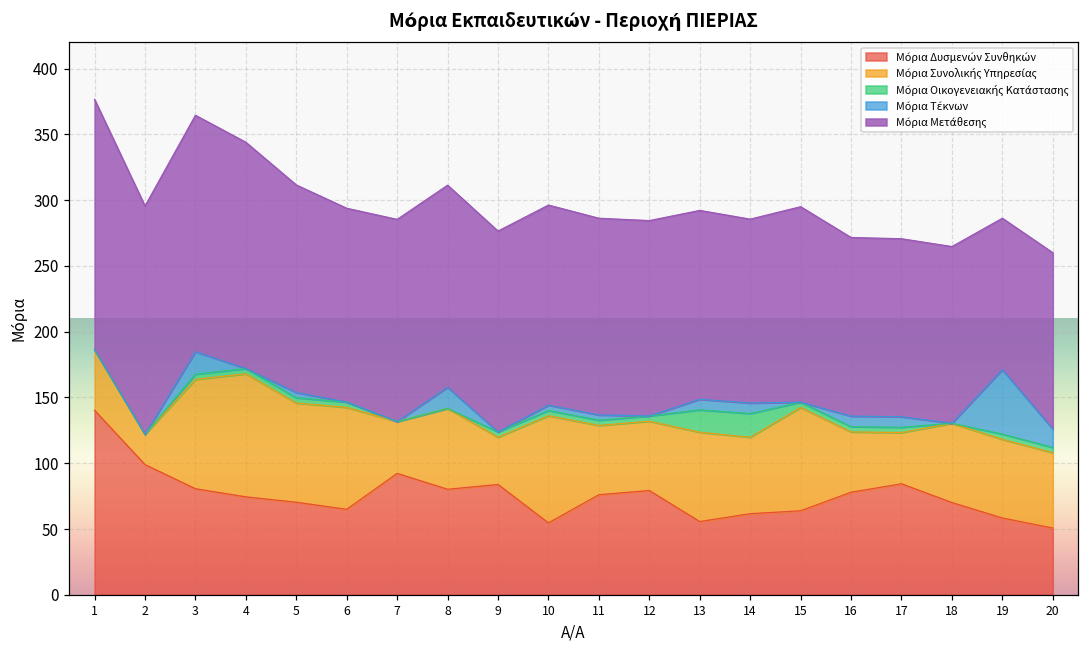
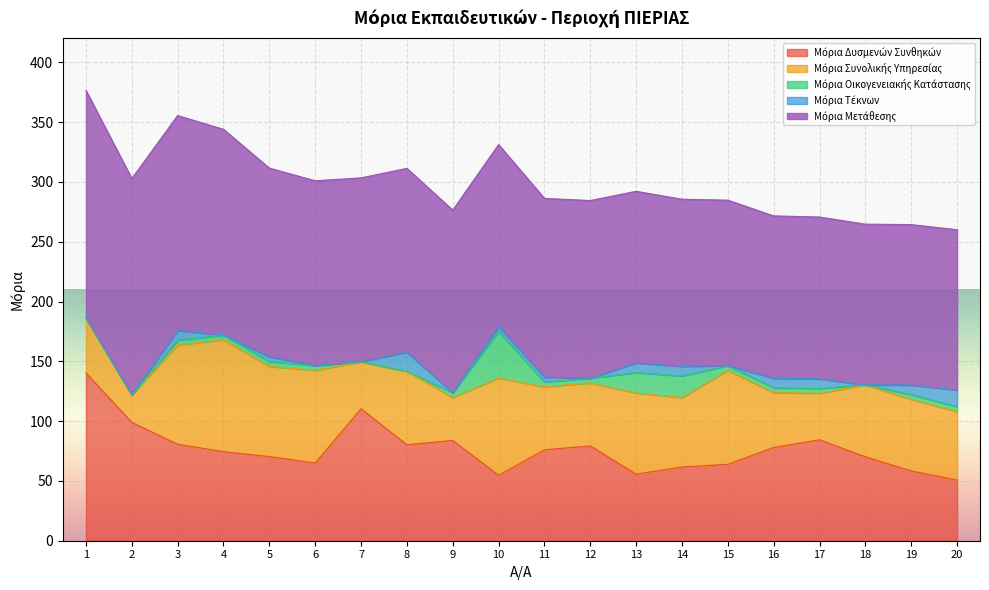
  {
    "Μόρια Δυσμενών Συνθηκών": {
      "1": 140,
      "2": 99,
      "3": 81,
      "4": 74,
      "5": 70,
      "6": 65,
-     "7": 92,
+     "7": 110,
      "8": 80,
      "9": 84,
      "10": 55,
      "11": 76,
      "12": 79,
      "13": 56,
      "14": 62,
      "15": 64,
      "16": 78,
      "17": 84,
      "18": 70,
      "19": 58,
      "20": 51
    },
    "Μόρια Συνολικής Υπηρεσίας": {
      "3": 83,
      "4": 94,
      "5": 75,
      "6": 78,
      "9": 36,
      "10": 81,
      "11": 53,
      "12": 53,
      "13": 68,
      "14": 58,
      "15": 79,
      "16": 46,
      "17": 39,
      "19": 60,
      "20": 57
    },
    "Μόρια Οικογενειακής Κατάστασης": {
      "3": 4,
      "5": 4,
-     "10": 4,
+     "10": 39,
      "11": 4,
      "13": 17,
      "14": 18,
      "16": 4,
      "17": 4,
      "19": 4,
      "20": 4
    },
    "Μόρια Τέκνων": {
-     "3": 17,
+     "3": 8,
      "5": 4,
      "8": 16,
      "10": 4,
      "11": 4,
      "13": 8,
      "14": 8,
      "16": 8,
      "17": 8,
-     "19": 49,
+     "19": 8,
      "20": 14
    },
    "Μόρια Μετάθεσης": {
      "1": 190,
-     "2": 174,
+     "2": 181,
      "3": 180,
      "4": 172,
      "5": 158,
-     "6": 147,
+     "6": 154,
      "7": 154,
      "8": 154,
      "9": 153,
      "10": 152,
      "11": 150,
      "12": 149,
      "13": 144,
      "14": 140,
-     "15": 149,
+     "15": 138,
      "16": 136,
      "17": 135,
      "18": 134,
-     "19": 115,
+     "19": 134,
      "20": 134
    }
  }
